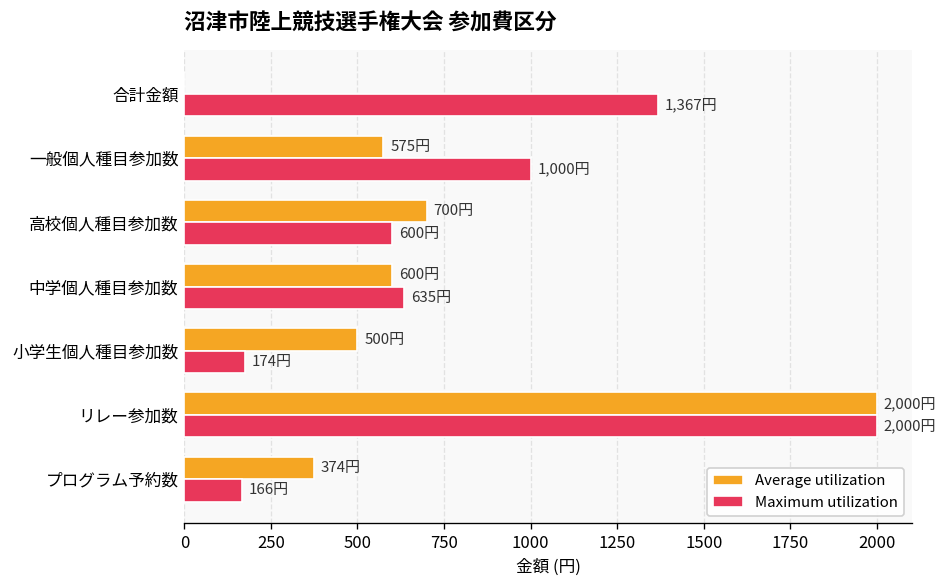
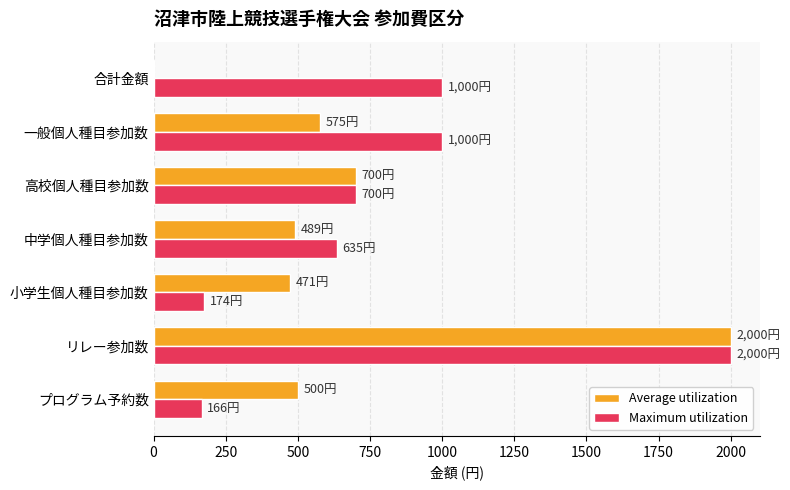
  {
    "Average utilization": {
      "一般個人種目参加数": "575円",
      "高校個人種目参加数": "700円",
-     "中学個人種目参加数": "600円",
-     "小学生個人種目参加数": "500円",
+     "中学個人種目参加数": "489円",
+     "小学生個人種目参加数": "471円",
      "リレー参加数": "2,000円",
-     "プログラム予約数": "374円"
+     "プログラム予約数": "500円"
    },
    "Maximum utilization": {
-     "合計金額": "1,367円",
+     "合計金額": "1,000円",
      "一般個人種目参加数": "1,000円",
-     "高校個人種目参加数": "600円",
+     "高校個人種目参加数": "700円",
      "中学個人種目参加数": "635円",
      "小学生個人種目参加数": "174円",
      "リレー参加数": "2,000円",
      "プログラム予約数": "166円"
    }
  }
